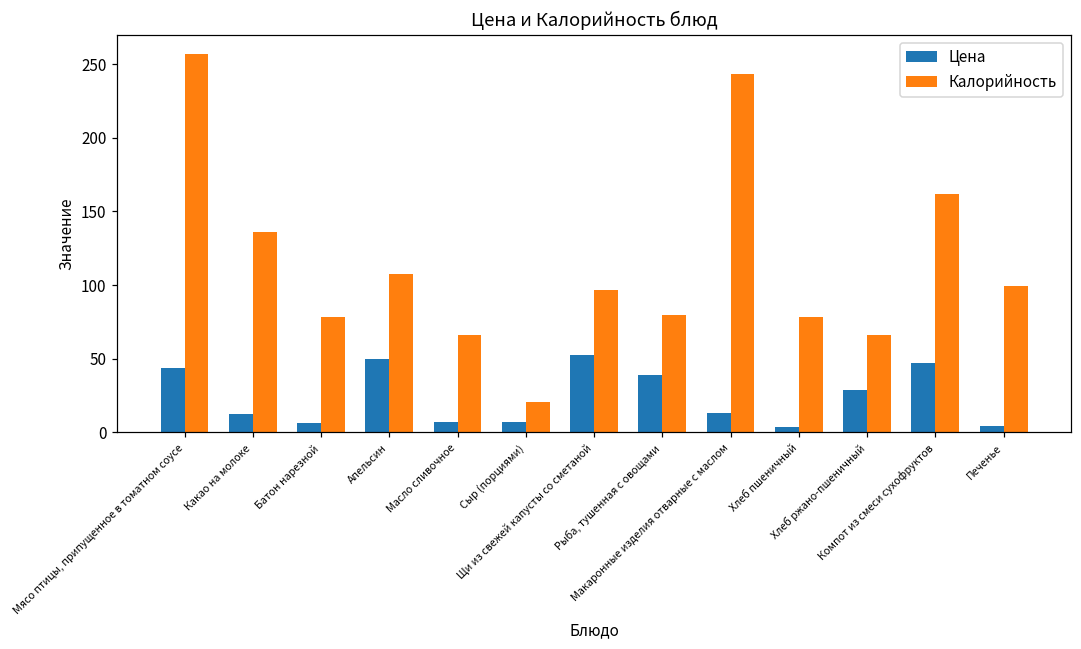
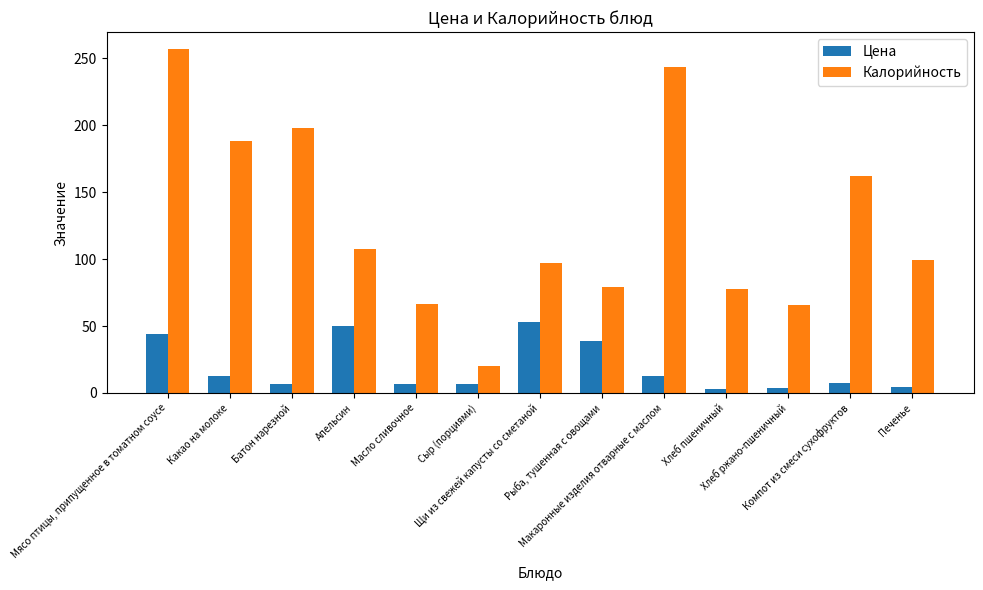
  {
    "Цена": {
      "Мясо птицы, припущенное в томатном соусе": 44,
      "Какао на молоке": 12,
      "Батон нарезной": 6,
      "Апельсин": 50,
      "Масло сливочное": 7,
      "Сыр (порциями)": 7,
      "Щи из свежей капусты со сметаной": 53,
      "Рыба, тушенная с овощами": 39,
      "Макаронные изделия отварные с маслом": 13,
      "Хлеб пшеничный": 3,
-     "Хлеб ржано-пшеничный": 28,
-     "Компот из смеси сухофруктов": 47,
+     "Хлеб ржано-пшеничный": 3,
+     "Компот из смеси сухофруктов": 7,
      "Печенье": 5
    },
    "Калорийность": {
      "Мясо птицы, припущенное в томатном соусе": 257,
-     "Какао на молоке": 136,
-     "Батон нарезной": 79,
+     "Какао на молоке": 188,
+     "Батон нарезной": 198,
      "Апельсин": 108,
      "Масло сливочное": 66,
      "Сыр (порциями)": 20,
      "Щи из свежей капусты со сметаной": 97,
      "Рыба, тушенная с овощами": 79,
      "Макаронные изделия отварные с маслом": 244,
      "Хлеб пшеничный": 78,
      "Хлеб ржано-пшеничный": 66,
      "Компот из смеси сухофруктов": 162,
      "Печенье": 99
    }
  }
